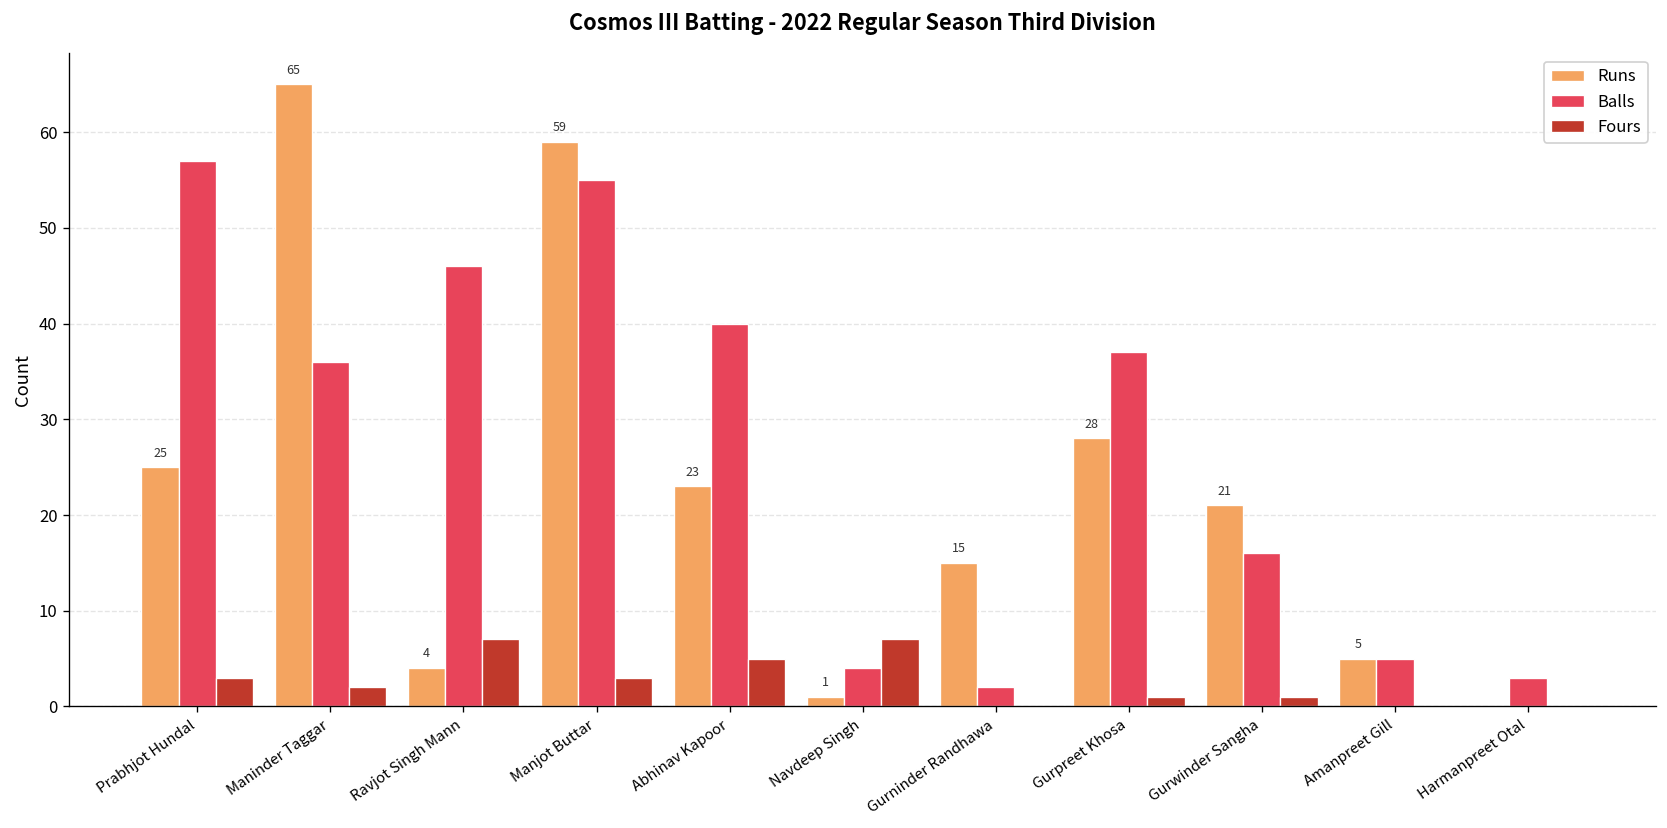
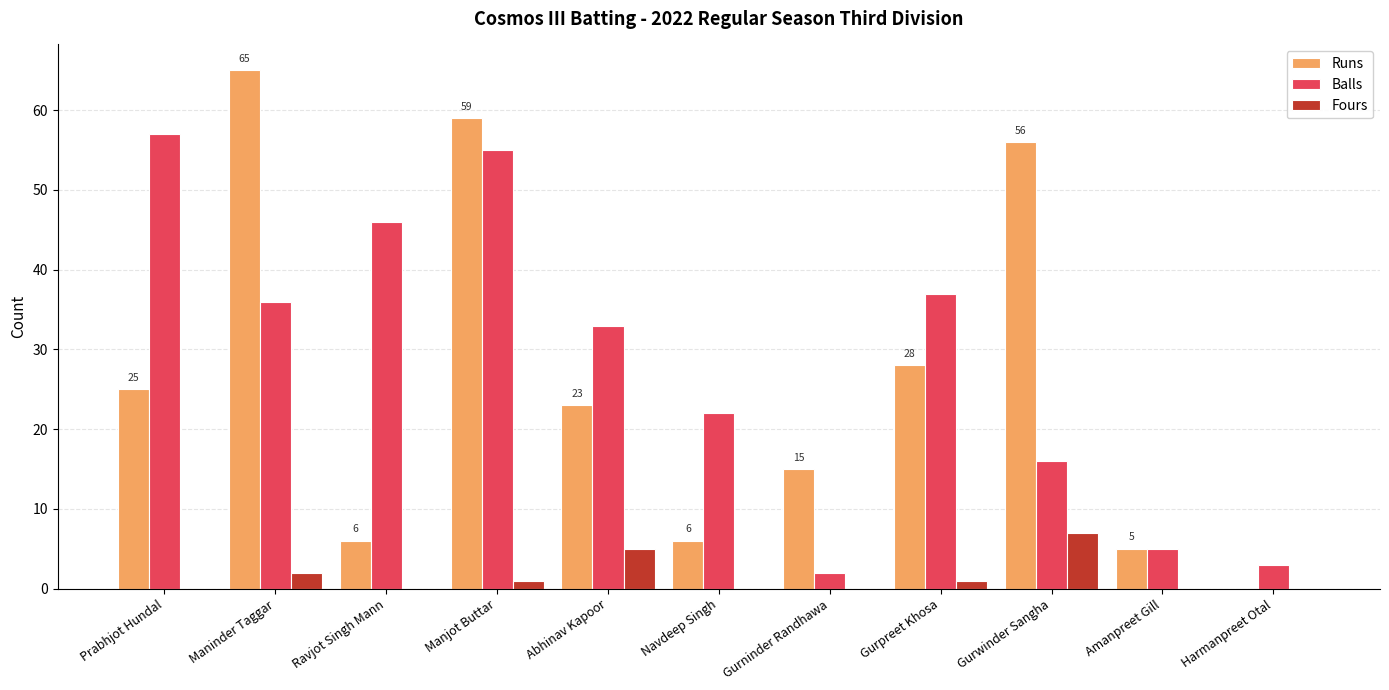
  {
    "Runs": {
      "Prabhjot Hundal": 25,
      "Maninder Taggar": 65,
-     "Ravjot Singh Mann": 4,
+     "Ravjot Singh Mann": 6,
      "Manjot Buttar": 59,
      "Abhinav Kapoor": 23,
-     "Navdeep Singh": 1,
+     "Navdeep Singh": 6,
      "Gurninder Randhawa": 15,
      "Gurpreet Khosa": 28,
-     "Gurwinder Sangha": 21,
+     "Gurwinder Sangha": 56,
      "Amanpreet Gill": 5
    },
    "Balls": {
      "Prabhjot Hundal": 57,
      "Maninder Taggar": 36,
      "Ravjot Singh Mann": 46,
      "Manjot Buttar": 55,
-     "Abhinav Kapoor": 40,
-     "Navdeep Singh": 4,
+     "Abhinav Kapoor": 33,
+     "Navdeep Singh": 22,
      "Gurninder Randhawa": 2,
      "Gurpreet Khosa": 37,
      "Gurwinder Sangha": 16,
      "Harmanpreet Otal": 3
    },
    "Fours": {
-     "Prabhjot Hundal": 3,
+     "Prabhjot Hundal": 0,
      "Maninder Taggar": 2,
-     "Ravjot Singh Mann": 7,
-     "Manjot Buttar": 3,
+     "Ravjot Singh Mann": 0,
+     "Manjot Buttar": 1,
      "Abhinav Kapoor": 5,
-     "Navdeep Singh": 7,
+     "Navdeep Singh": 0,
      "Gurninder Randhawa": 0,
      "Gurpreet Khosa": 1,
-     "Gurwinder Sangha": 1,
+     "Gurwinder Sangha": 7,
      "Amanpreet Gill": 0,
      "Harmanpreet Otal": 0
    }
  }
